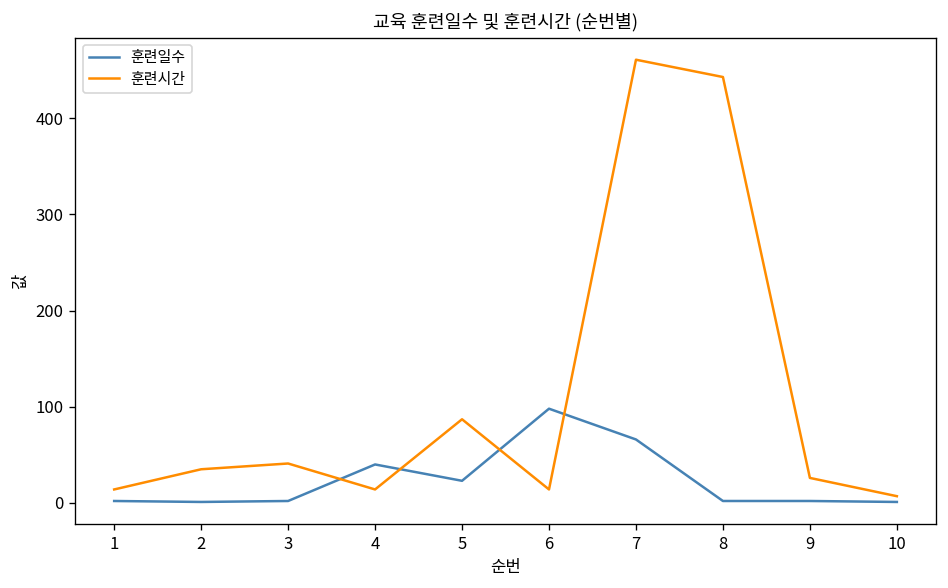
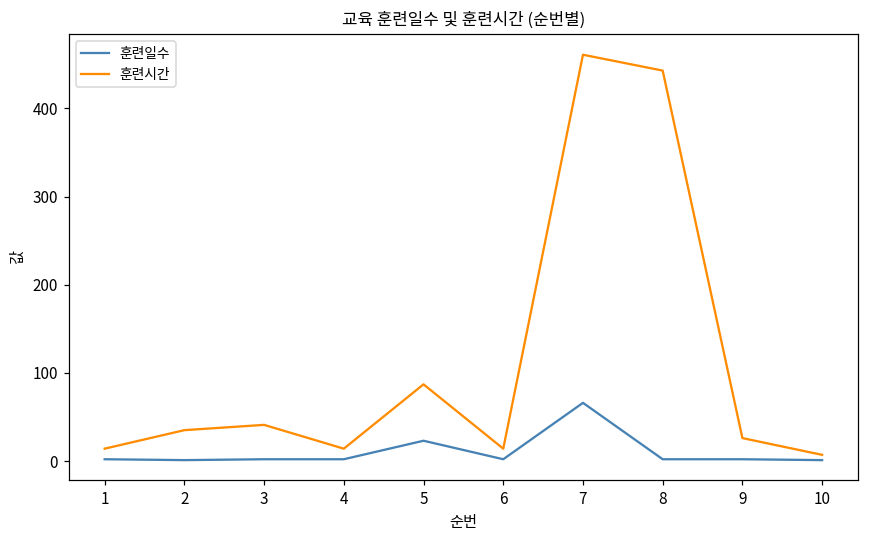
  {
    "훈련일수": {
      "1": 0,
      "2": 0,
      "3": 0,
-     "4": 40,
+     "4": 0,
      "5": 20,
-     "6": 100,
+     "6": 0,
      "7": 70,
      "8": 0,
      "9": 0,
      "10": 0
    },
    "훈련시간": {
      "1": 10,
      "2": 40,
      "3": 40,
      "4": 10,
      "5": 90,
      "6": 10,
      "7": 460,
      "8": 440,
      "9": 30,
      "10": 10
    }
  }
